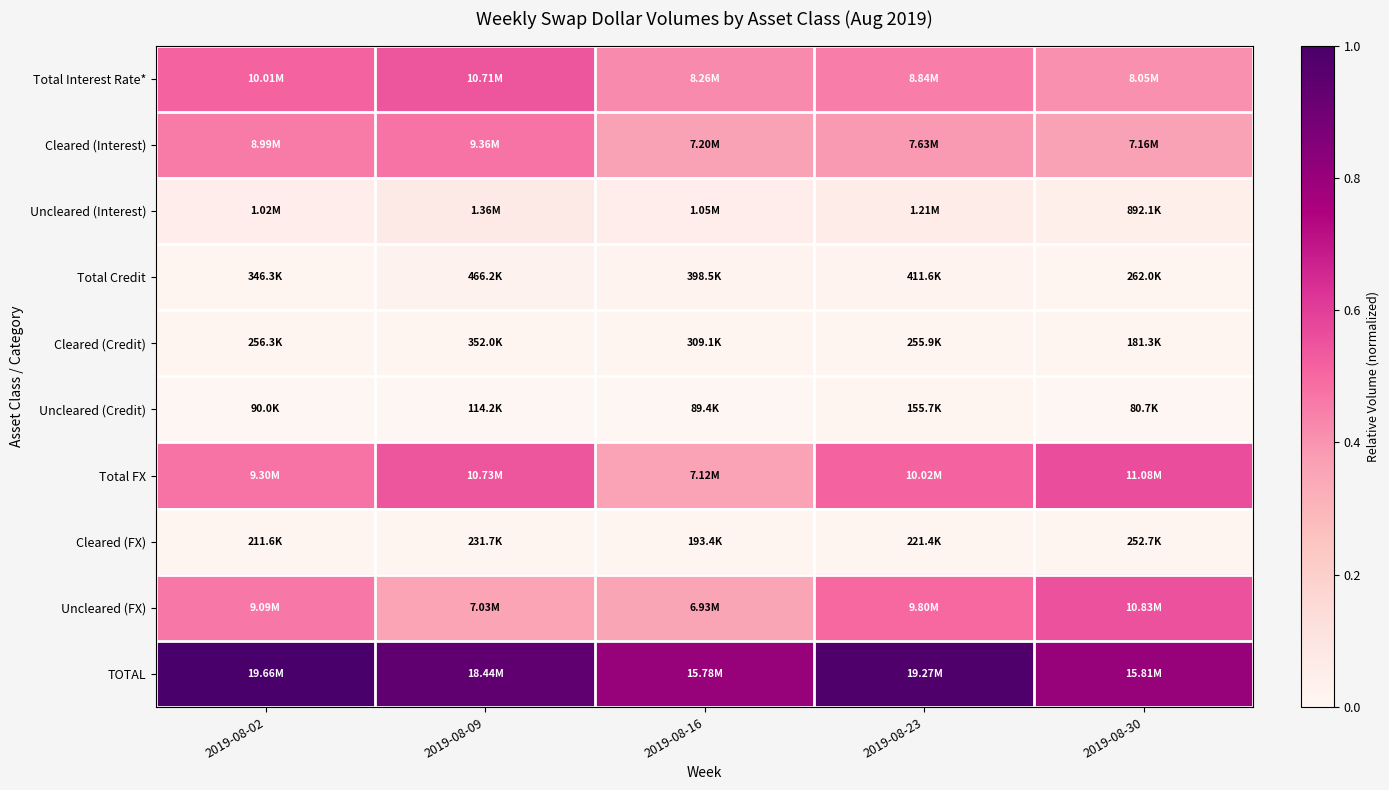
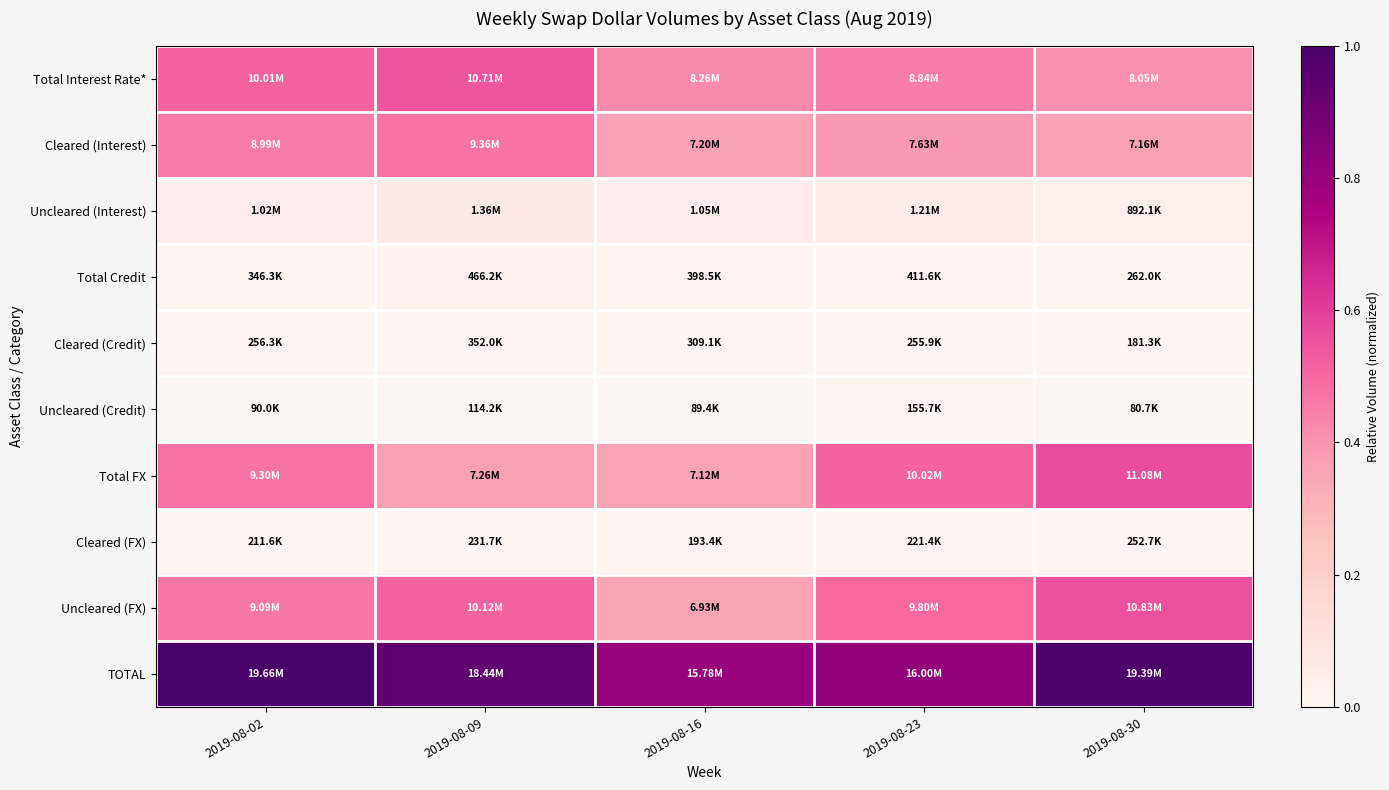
  {
    "Total Interest Rate*": {
      "2019-08-02": "10.01M",
      "2019-08-09": "10.71M",
      "2019-08-16": "8.26M",
      "2019-08-23": "8.84M",
      "2019-08-30": "8.05M"
    },
    "Cleared (Interest)": {
      "2019-08-02": "8.99M",
      "2019-08-09": "9.36M",
      "2019-08-16": "7.20M",
      "2019-08-23": "7.63M",
      "2019-08-30": "7.16M"
    },
    "Uncleared (Interest)": {
      "2019-08-02": "1.02M",
      "2019-08-09": "1.36M",
      "2019-08-16": "1.05M",
      "2019-08-23": "1.21M",
      "2019-08-30": "892.1K"
    },
    "Total Credit": {
      "2019-08-02": "346.3K",
      "2019-08-09": "466.2K",
      "2019-08-16": "398.5K",
      "2019-08-23": "411.6K",
      "2019-08-30": "262.0K"
    },
    "Cleared (Credit)": {
      "2019-08-02": "256.3K",
      "2019-08-09": "352.0K",
      "2019-08-16": "309.1K",
      "2019-08-23": "255.9K",
      "2019-08-30": "181.3K"
    },
    "Uncleared (Credit)": {
      "2019-08-02": "90.0K",
      "2019-08-09": "114.2K",
      "2019-08-16": "89.4K",
      "2019-08-23": "155.7K",
      "2019-08-30": "80.7K"
    },
    "Total FX": {
      "2019-08-02": "9.30M",
-     "2019-08-09": "10.73M",
+     "2019-08-09": "7.26M",
      "2019-08-16": "7.12M",
      "2019-08-23": "10.02M",
      "2019-08-30": "11.08M"
    },
    "Cleared (FX)": {
      "2019-08-02": "211.6K",
      "2019-08-09": "231.7K",
      "2019-08-16": "193.4K",
      "2019-08-23": "221.4K",
      "2019-08-30": "252.7K"
    },
    "Uncleared (FX)": {
      "2019-08-02": "9.09M",
-     "2019-08-09": "7.03M",
+     "2019-08-09": "10.12M",
      "2019-08-16": "6.93M",
      "2019-08-23": "9.80M",
      "2019-08-30": "10.83M"
    },
    "TOTAL": {
      "2019-08-02": "19.66M",
      "2019-08-09": "18.44M",
      "2019-08-16": "15.78M",
-     "2019-08-23": "19.27M",
-     "2019-08-30": "15.81M"
+     "2019-08-23": "16.00M",
+     "2019-08-30": "19.39M"
    }
  }
